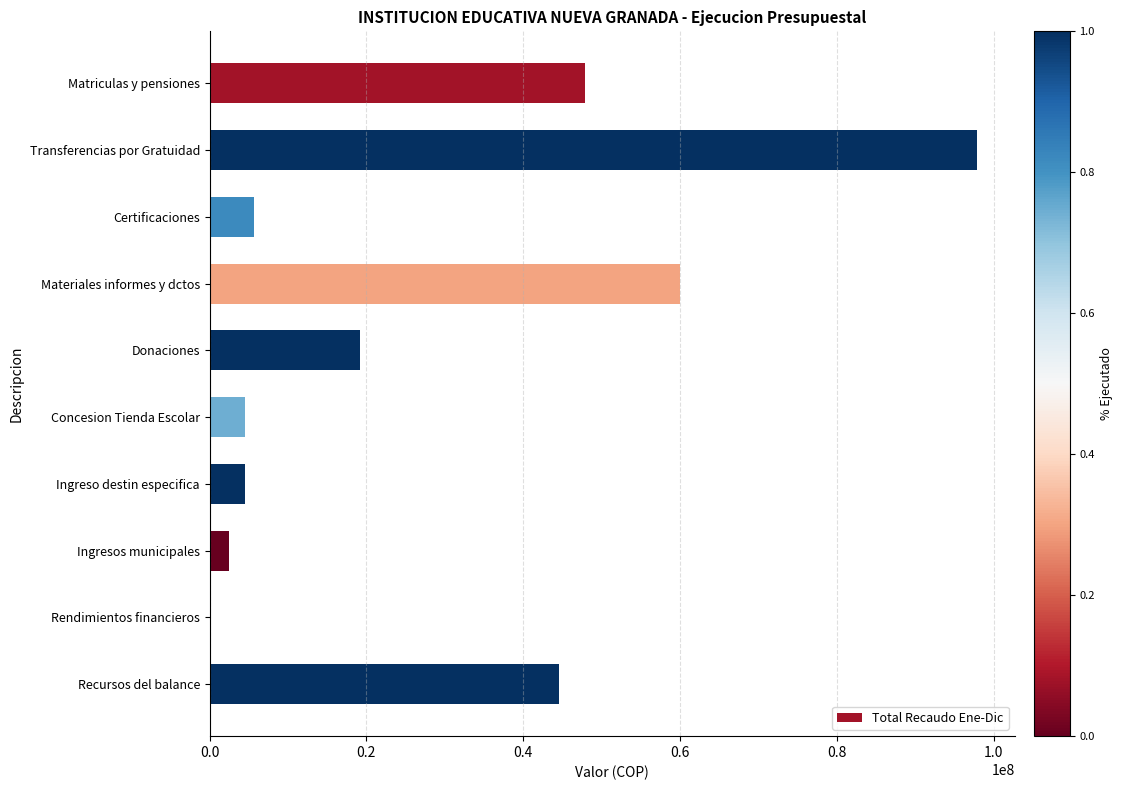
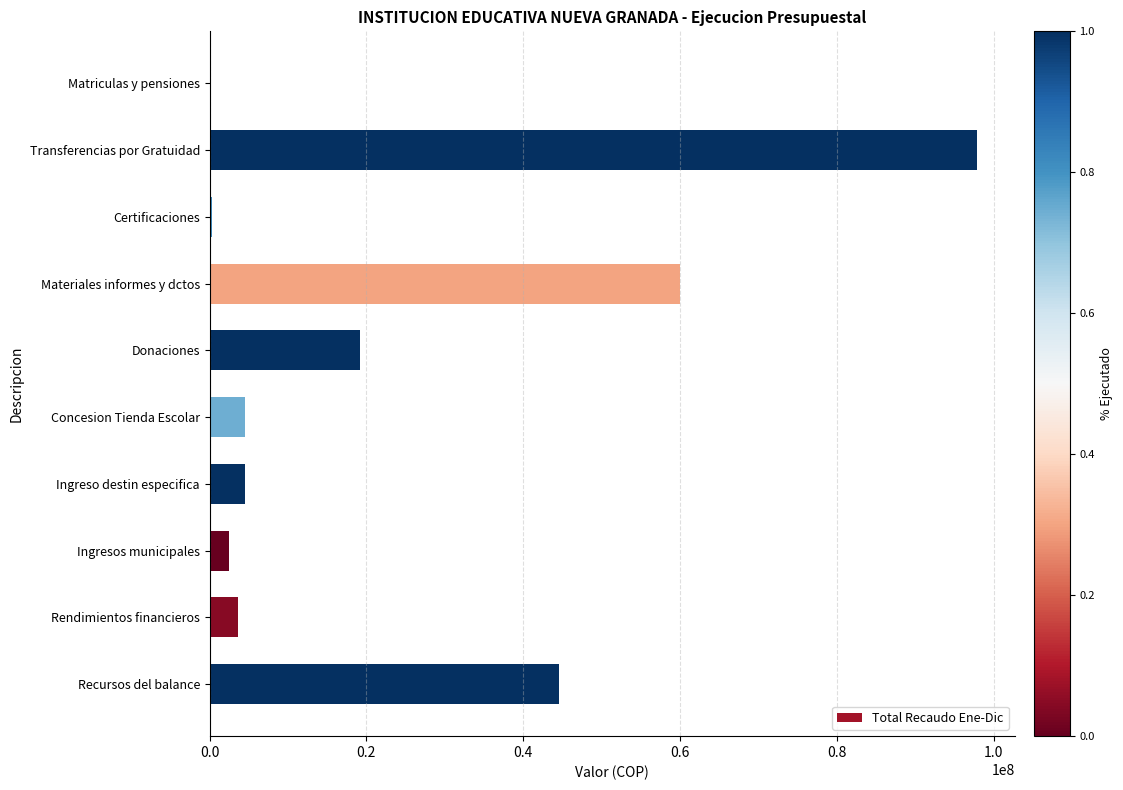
  {
-   "Matriculas y pensiones": 48000000,
+   "Matriculas y pensiones": 0,
    "Transferencias por Gratuidad": 98000000,
-   "Certificaciones": 6000000,
+   "Certificaciones": 0,
    "Materiales informes y dctos": 60000000,
    "Donaciones": 19000000,
    "Concesion Tienda Escolar": 5000000,
    "Ingreso destin especifica": 5000000,
    "Ingresos municipales": 2000000,
-   "Rendimientos financieros": 0,
+   "Rendimientos financieros": 4000000,
    "Recursos del balance": 45000000
  }
